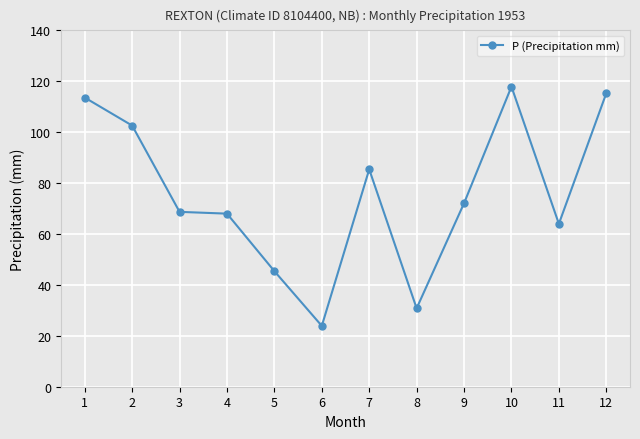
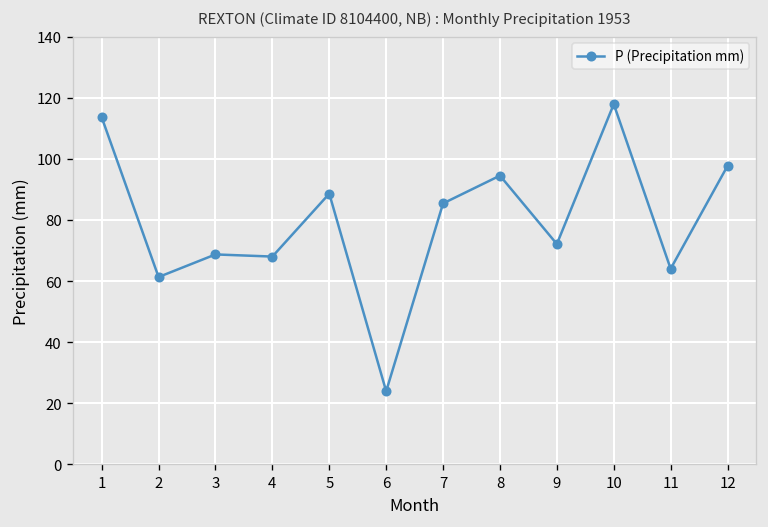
  {
    "1": 114,
-   "2": 103,
+   "2": 61,
    "3": 69,
    "4": 68,
-   "5": 45,
+   "5": 89,
    "6": 24,
    "7": 85,
-   "8": 31,
+   "8": 95,
    "9": 72,
    "10": 118,
    "11": 64,
-   "12": 115
+   "12": 98
  }
